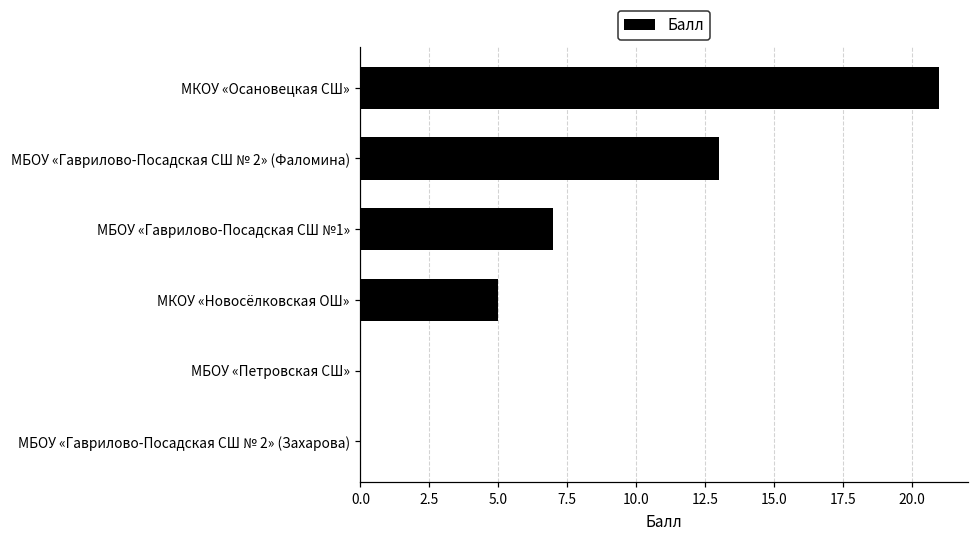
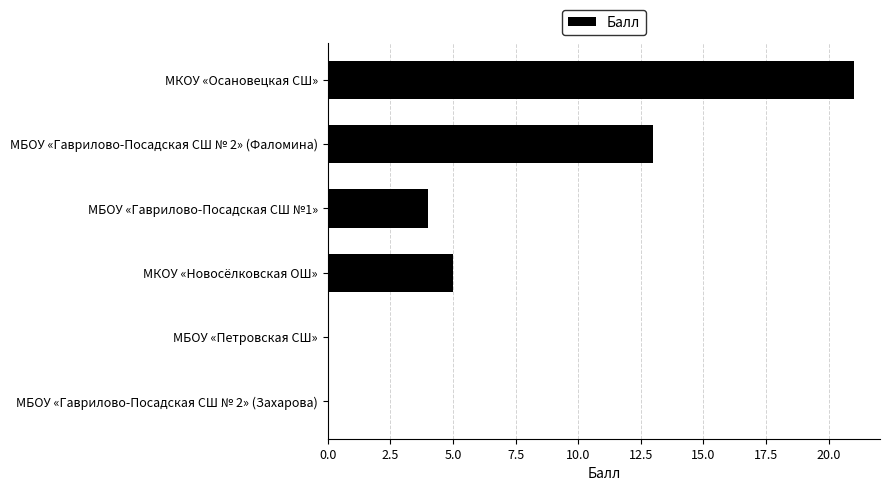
  {
    "МКОУ «Осановецкая СШ»": 21,
    "МБОУ «Гаврилово-Посадская СШ № 2» (Фаломина)": 13,
-   "МБОУ «Гаврилово-Посадская СШ №1»": 7,
+   "МБОУ «Гаврилово-Посадская СШ №1»": 4,
    "МКОУ «Новосёлковская ОШ»": 5,
    "МБОУ «Петровская СШ»": 0,
    "МБОУ «Гаврилово-Посадская СШ № 2» (Захарова)": 0
  }
